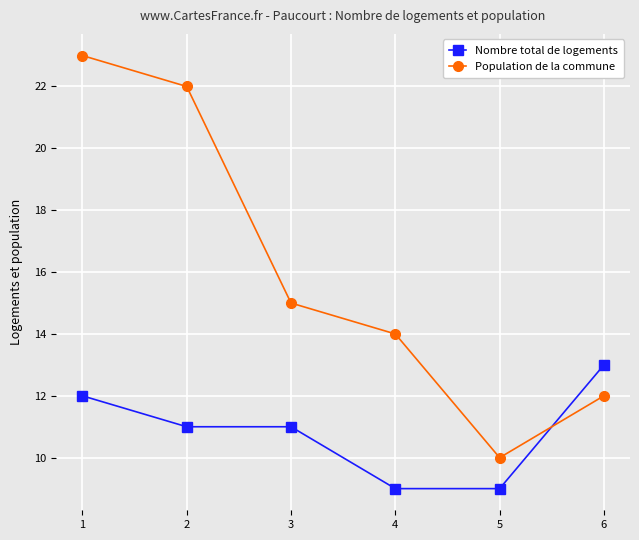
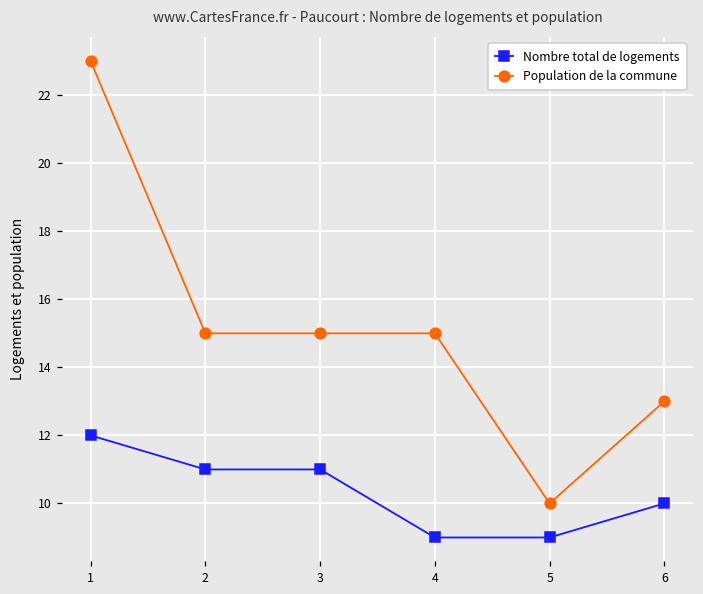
  {
    "Nombre total de logements": {
      "1": 12,
      "2": 11,
      "3": 11,
      "4": 9,
      "5": 9,
-     "6": 13
+     "6": 10
    },
    "Population de la commune": {
      "1": 23,
-     "2": 22,
+     "2": 15,
      "3": 15,
-     "4": 14,
+     "4": 15,
      "5": 10,
-     "6": 12
+     "6": 13
    }
  }
